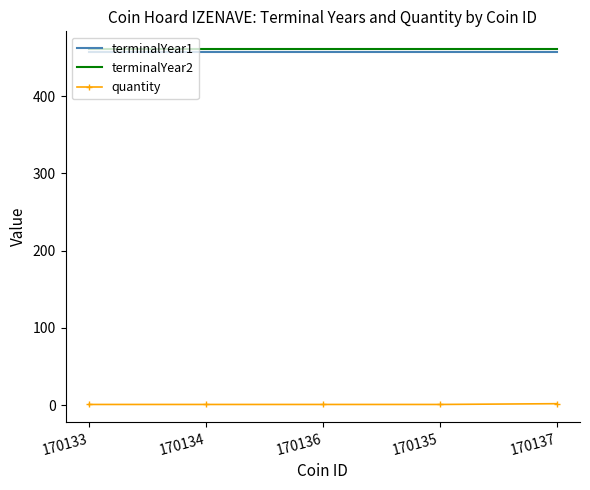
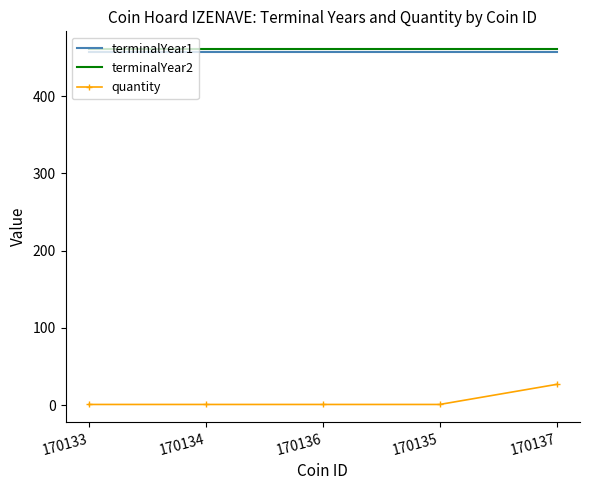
  {
    "terminalYear1": {
      "170134": 460,
      "170136": 460,
      "170135": 460,
      "170137": 460
    },
    "terminalYear2": {
      "170134": 460,
      "170136": 460,
      "170135": 460,
      "170137": 460
    },
    "quantity": {
      "170133": 0,
      "170134": 0,
      "170136": 0,
      "170135": 0,
-     "170137": 0
+     "170137": 30
    }
  }
